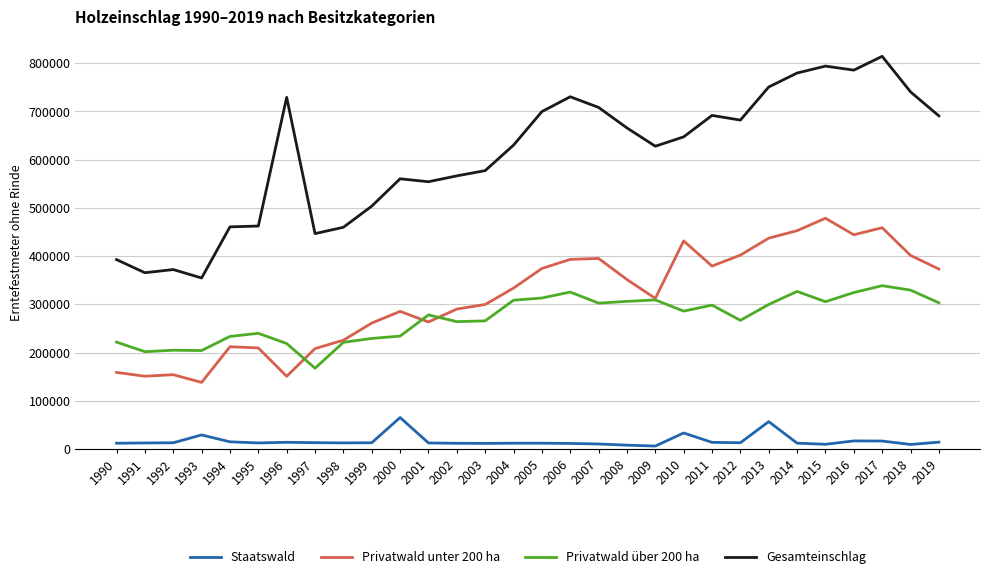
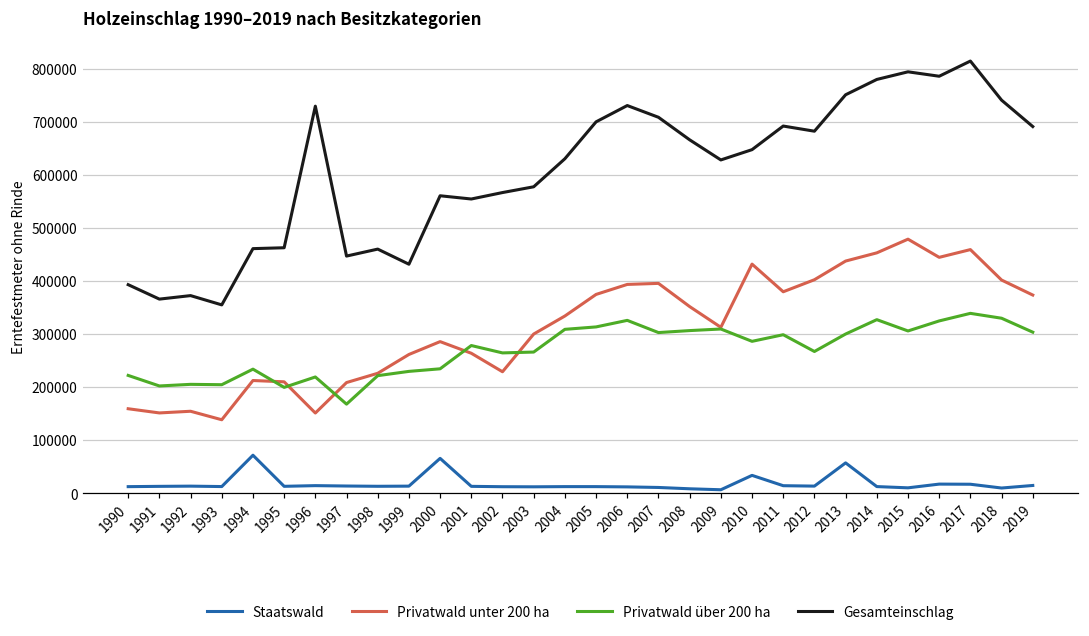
  {
    "Staatswald": {
      "1990": 10000,
      "1991": 10000,
      "1992": 10000,
-     "1993": 30000,
-     "1994": 20000,
+     "1993": 10000,
+     "1994": 70000,
      "1995": 10000,
      "1996": 10000,
      "1997": 10000,
      "1998": 10000,
      "1999": 10000,
      "2000": 70000,
      "2001": 10000,
      "2002": 10000,
      "2003": 10000,
      "2004": 10000,
      "2005": 10000,
      "2006": 10000,
      "2007": 10000,
      "2008": 10000,
      "2009": 10000,
      "2010": 30000,
      "2011": 10000,
      "2012": 10000,
      "2013": 60000,
      "2014": 10000,
      "2015": 10000,
      "2016": 20000,
      "2017": 20000,
      "2018": 10000,
      "2019": 10000
    },
    "Privatwald unter 200 ha": {
      "1990": 160000,
      "1991": 150000,
      "1992": 150000,
      "1993": 140000,
      "1994": 210000,
      "1995": 210000,
      "1996": 150000,
      "1997": 210000,
      "1999": 260000,
      "2000": 290000,
      "2001": 260000,
-     "2002": 290000,
+     "2002": 230000,
      "2003": 300000,
      "2004": 330000,
      "2005": 370000,
      "2006": 390000,
      "2007": 400000,
      "2008": 350000,
      "2010": 430000,
      "2011": 380000,
      "2012": 400000,
      "2013": 440000,
      "2014": 450000,
      "2015": 480000,
      "2016": 440000,
      "2017": 460000,
      "2018": 400000,
      "2019": 370000
    },
    "Privatwald über 200 ha": {
      "1990": 220000,
      "1991": 200000,
      "1992": 200000,
      "1993": 200000,
      "1994": 230000,
-     "1995": 240000,
+     "1995": 200000,
      "1996": 220000,
      "1997": 170000,
      "1999": 230000,
      "2000": 230000,
      "2001": 280000,
      "2002": 260000,
      "2003": 270000,
      "2004": 310000,
      "2005": 310000,
      "2006": 330000,
      "2007": 300000,
      "2008": 310000,
      "2010": 290000,
      "2011": 300000,
      "2012": 270000,
      "2013": 300000,
      "2014": 330000,
      "2015": 310000,
      "2016": 320000,
      "2017": 340000,
      "2018": 330000,
      "2019": 300000
    },
    "Gesamteinschlag": {
      "1990": 390000,
      "1991": 370000,
      "1992": 370000,
      "1993": 350000,
      "1994": 460000,
      "1995": 460000,
      "1996": 730000,
      "1997": 450000,
      "1998": 460000,
-     "1999": 500000,
+     "1999": 430000,
      "2000": 560000,
      "2001": 550000,
      "2002": 570000,
      "2003": 580000,
      "2004": 630000,
      "2005": 700000,
      "2006": 730000,
      "2007": 710000,
      "2008": 670000,
      "2009": 630000,
      "2010": 650000,
      "2011": 690000,
      "2012": 680000,
      "2013": 750000,
      "2014": 780000,
      "2015": 790000,
      "2016": 790000,
      "2017": 810000,
      "2018": 740000,
      "2019": 690000
    }
  }
